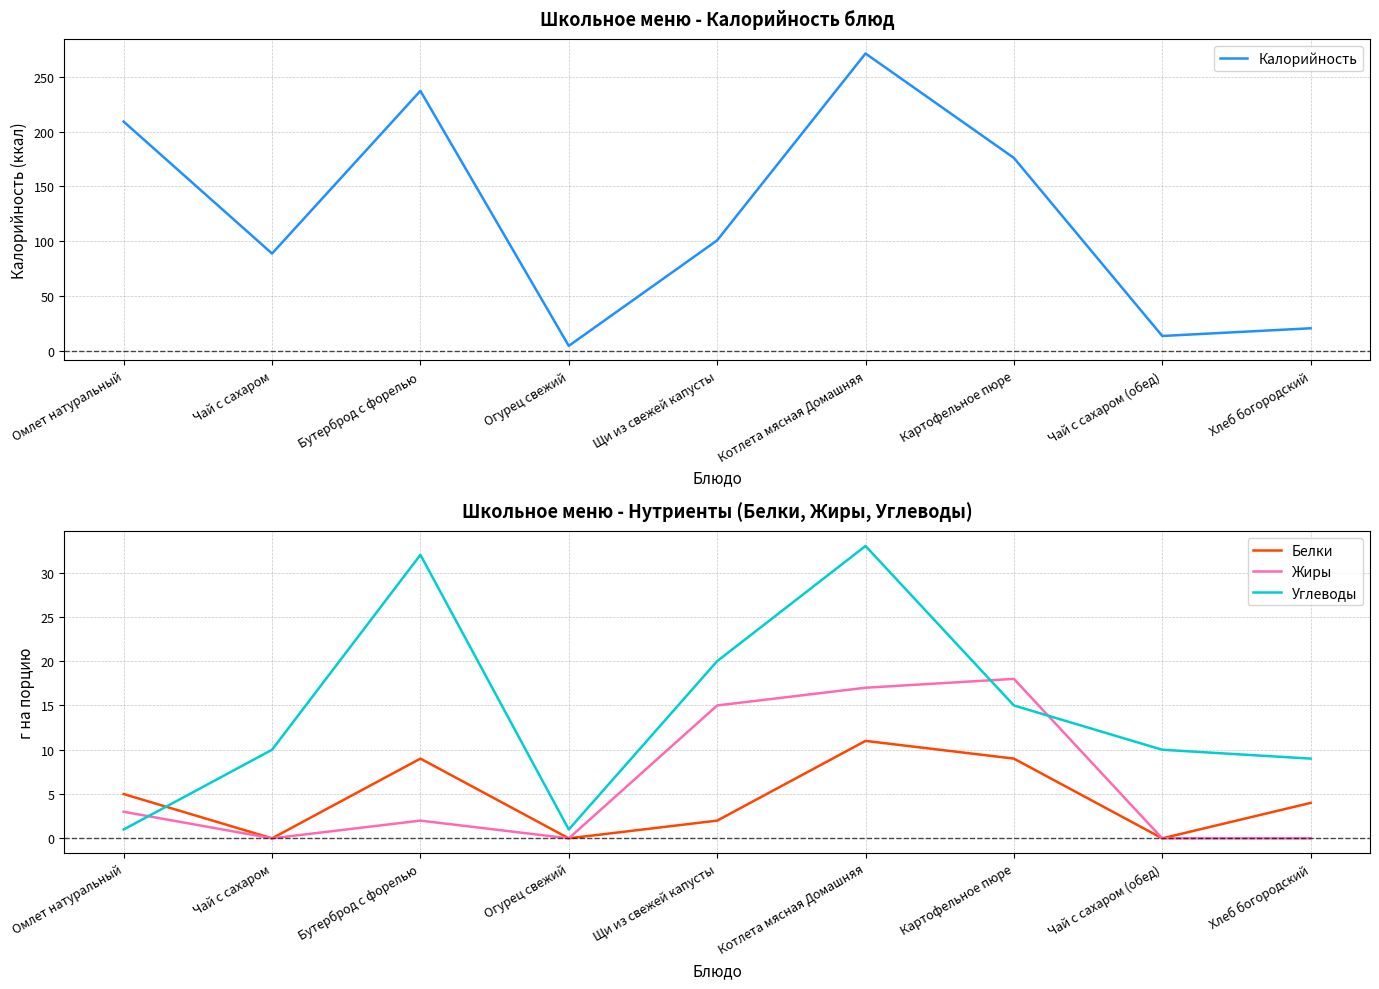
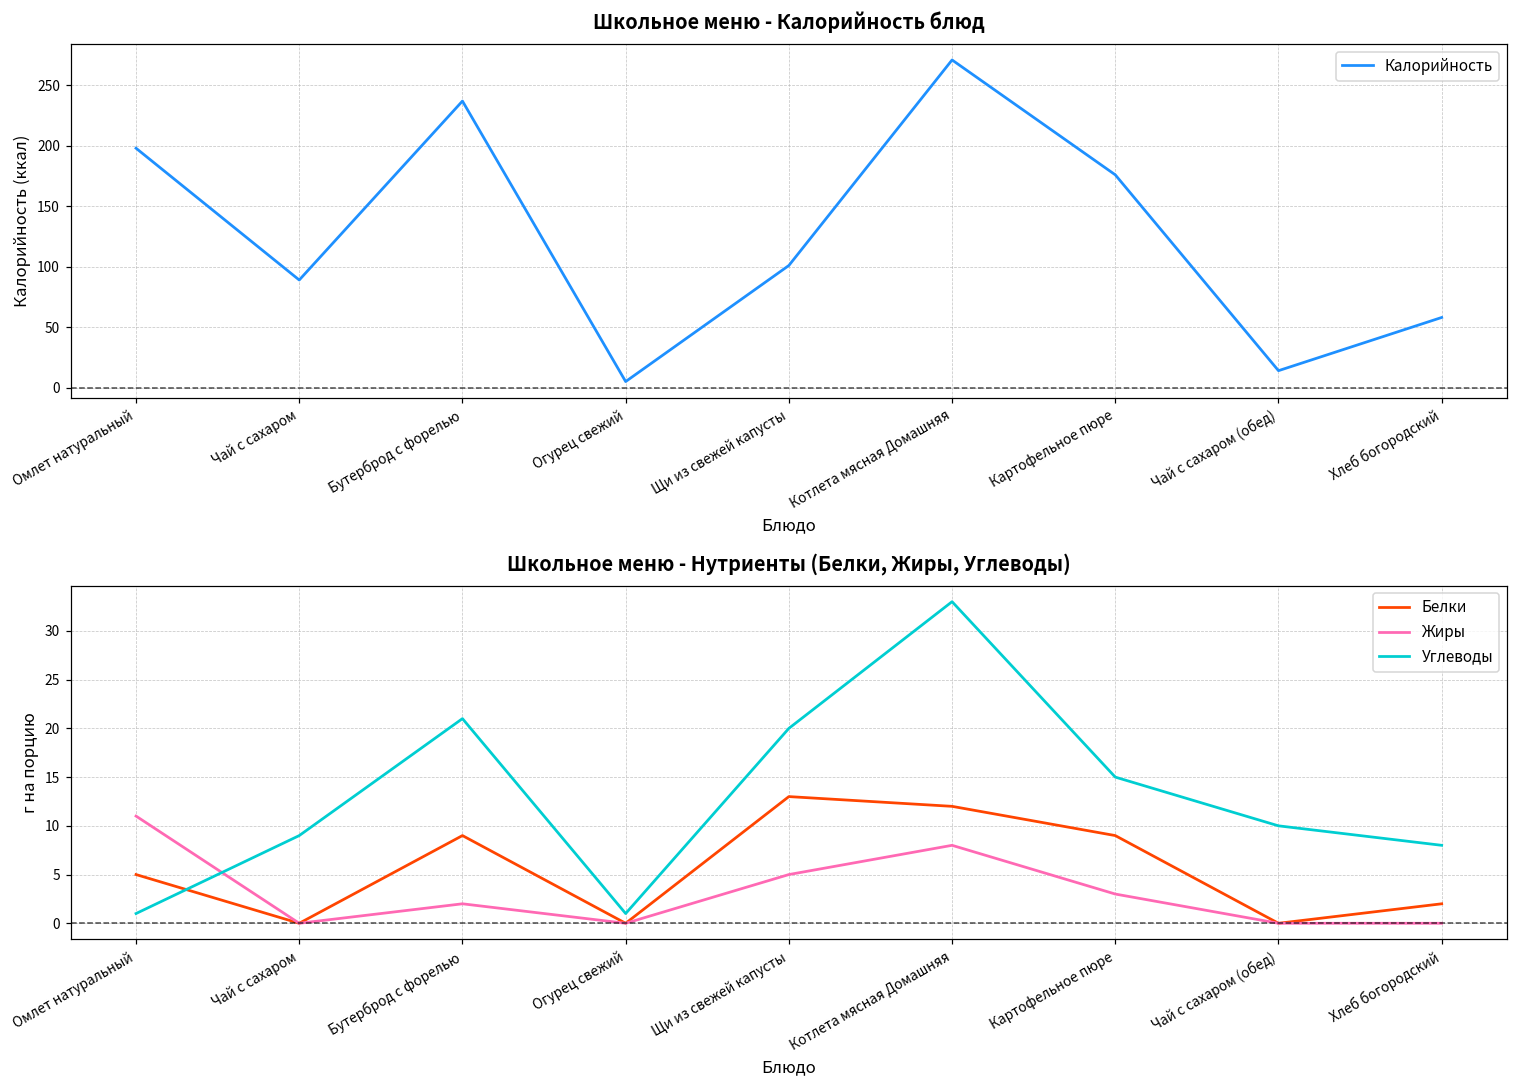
  {
    "Школьное меню - Калорийность блюд": {
-     "Омлет натуральный": 209,
+     "Омлет натуральный": 198,
      "Чай с сахаром": 89,
      "Бутерброд с форелью": 237,
      "Огурец свежий": 5,
      "Щи из свежей капусты": 101,
      "Котлета мясная Домашняя": 271,
      "Картофельное пюре": 176,
      "Чай с сахаром (обед)": 14,
-     "Хлеб богородский": 21
+     "Хлеб богородский": 58
    },
    "Школьное меню - Нутриенты (Белки, Жиры, Углеводы)": {
      "Белки": {
        "Омлет натуральный": 5,
        "Бутерброд с форелью": 9,
-       "Щи из свежей капусты": 2,
-       "Котлета мясная Домашняя": 11,
+       "Щи из свежей капусты": 13,
+       "Котлета мясная Домашняя": 12,
        "Картофельное пюре": 9,
-       "Хлеб богородский": 4
+       "Хлеб богородский": 2
      },
      "Жиры": {
-       "Омлет натуральный": 3,
+       "Омлет натуральный": 11,
        "Бутерброд с форелью": 2,
-       "Щи из свежей капусты": 15,
-       "Котлета мясная Домашняя": 17,
-       "Картофельное пюре": 18,
+       "Щи из свежей капусты": 5,
+       "Котлета мясная Домашняя": 8,
+       "Картофельное пюре": 3,
        "Хлеб богородский": 0
      },
      "Углеводы": {
        "Омлет натуральный": 1,
-       "Чай с сахаром": 10,
-       "Бутерброд с форелью": 32,
+       "Чай с сахаром": 9,
+       "Бутерброд с форелью": 21,
        "Огурец свежий": 1,
        "Щи из свежей капусты": 20,
        "Котлета мясная Домашняя": 33,
        "Картофельное пюре": 15,
        "Чай с сахаром (обед)": 10,
-       "Хлеб богородский": 9
+       "Хлеб богородский": 8
      }
    }
  }
